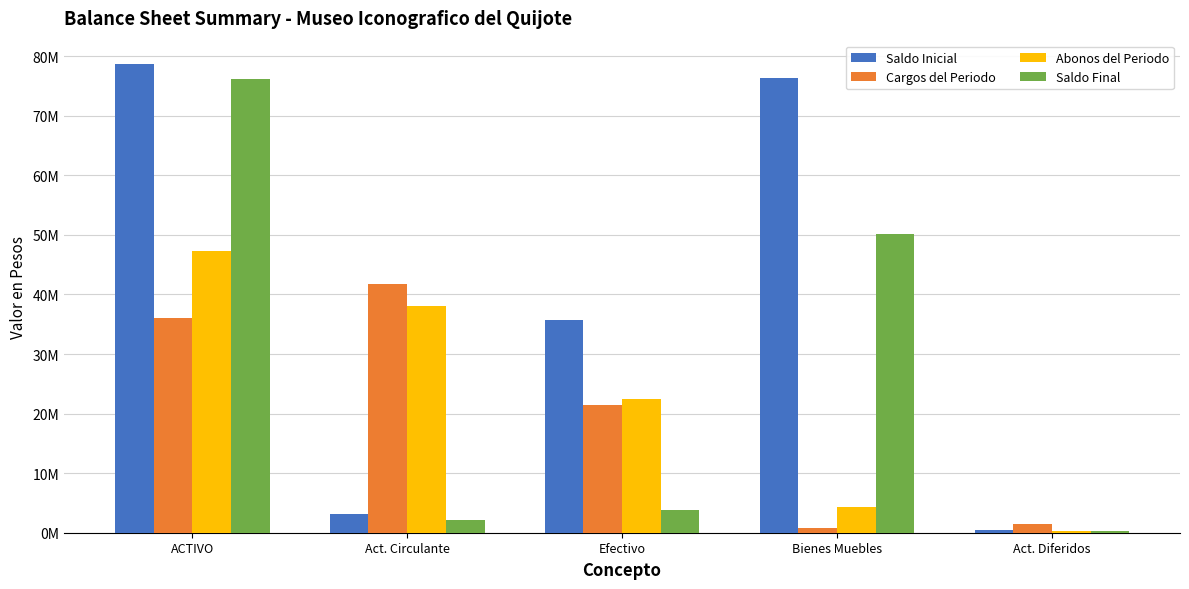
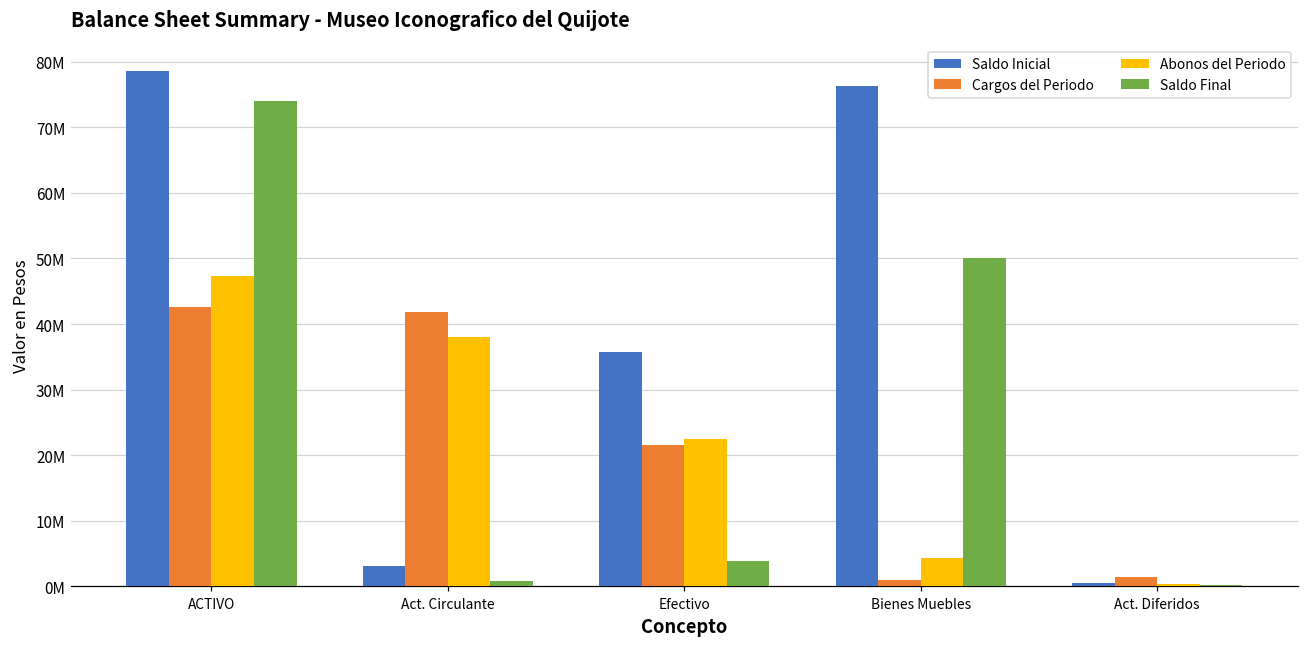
  {
    "Saldo Inicial": {
      "ACTIVO": 79000000,
      "Act. Circulante": 3000000,
      "Efectivo": 36000000,
      "Bienes Muebles": 76000000,
      "Act. Diferidos": 0
    },
    "Cargos del Periodo": {
-     "ACTIVO": 36000000,
+     "ACTIVO": 43000000,
      "Act. Circulante": 42000000,
      "Efectivo": 21000000,
      "Bienes Muebles": 1000000,
      "Act. Diferidos": 1000000
    },
    "Abonos del Periodo": {
      "ACTIVO": 47000000,
      "Act. Circulante": 38000000,
      "Efectivo": 22000000,
      "Bienes Muebles": 4000000
    },
    "Saldo Final": {
-     "ACTIVO": 76000000,
-     "Act. Circulante": 2000000,
+     "ACTIVO": 74000000,
+     "Act. Circulante": 1000000,
      "Efectivo": 4000000,
      "Bienes Muebles": 50000000
    }
  }
